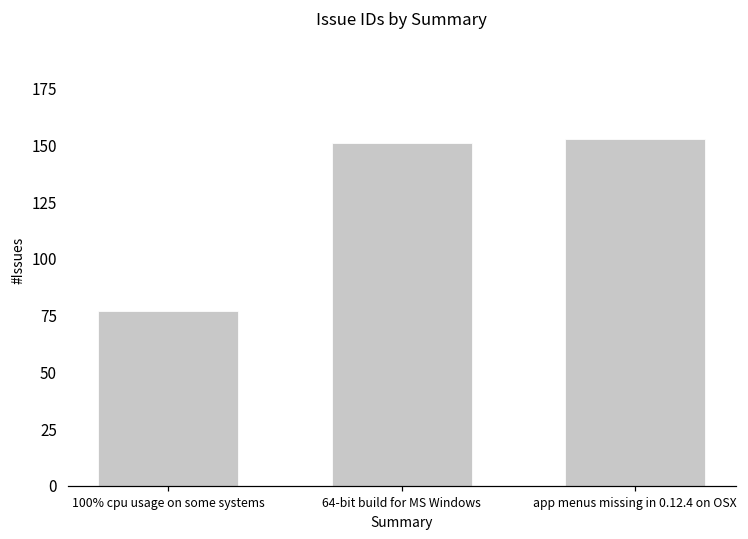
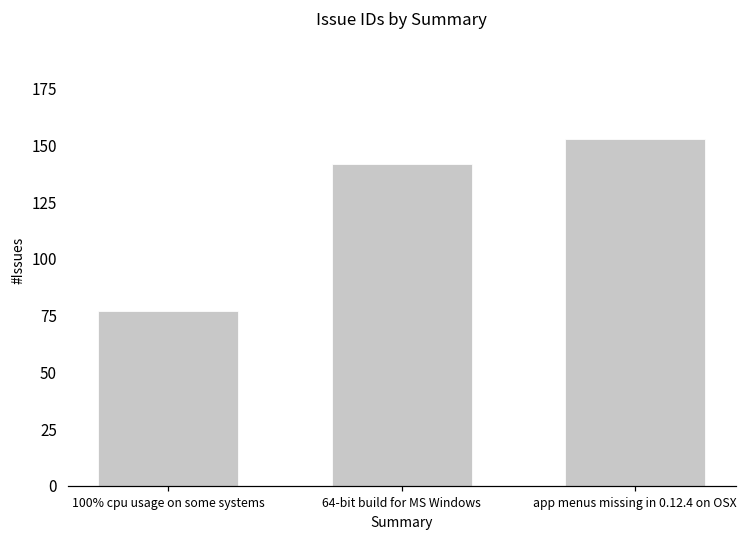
  {
    "100% cpu usage on some systems": 77,
-   "64-bit build for MS Windows": 151,
+   "64-bit build for MS Windows": 142,
    "app menus missing in 0.12.4 on OSX": 153
  }
